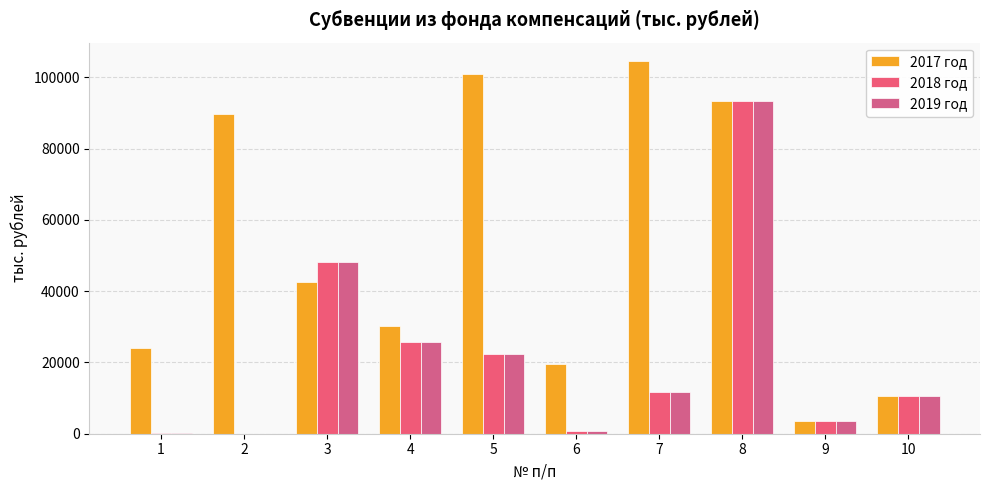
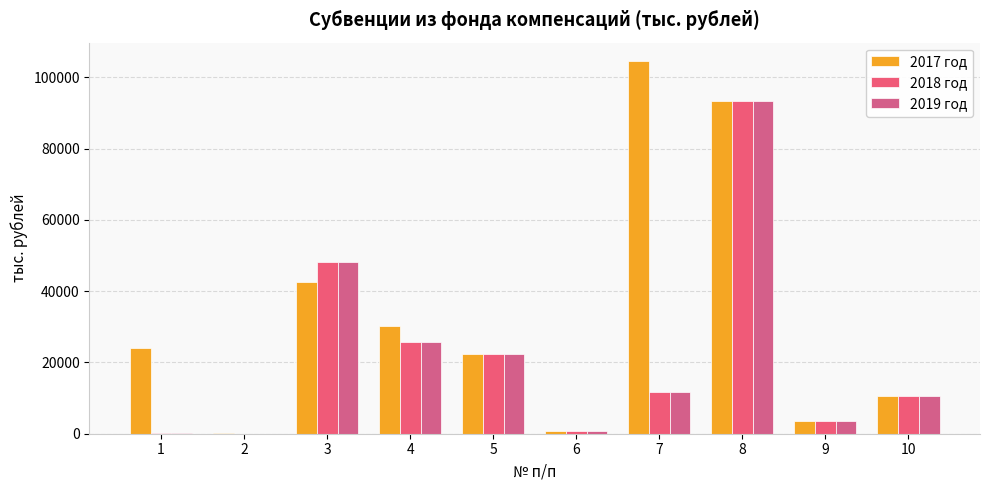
  {
    "2017 год": {
      "1": 24000,
-     "2": 90000,
+     "2": 0,
      "3": 42000,
      "4": 30000,
-     "5": 101000,
-     "6": 20000,
+     "5": 22000,
+     "6": 1000,
      "7": 105000,
      "8": 93000,
      "9": 4000,
      "10": 11000
    }
  }
